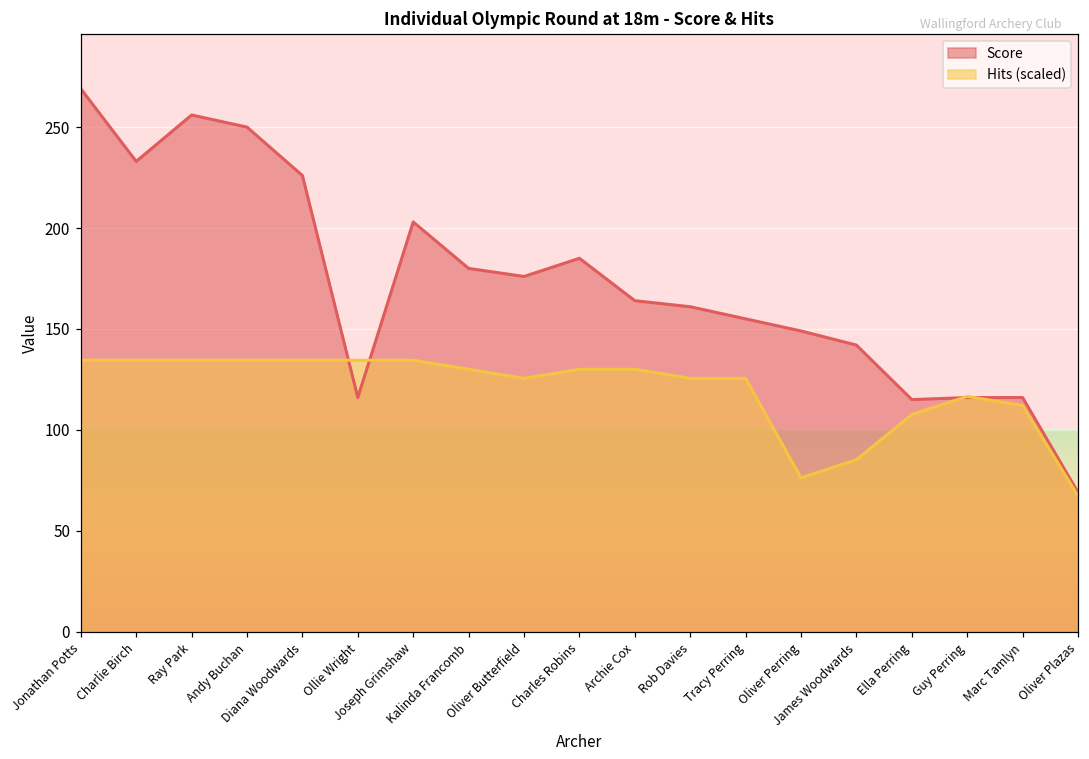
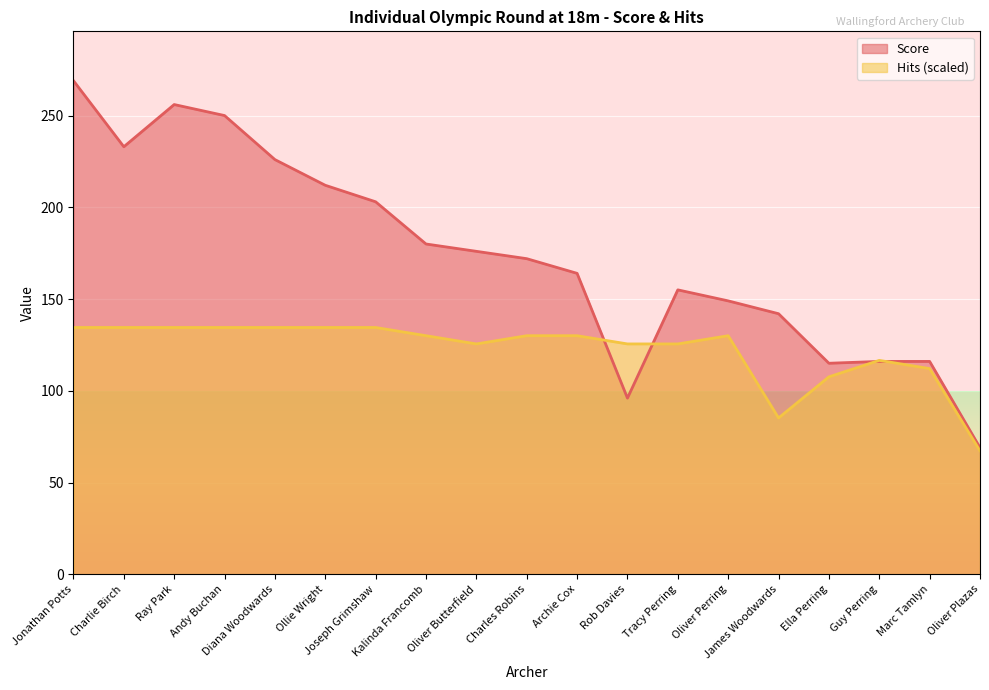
  {
    "Score": {
      "Jonathan Potts": 269,
      "Charlie Birch": 233,
      "Ray Park": 256,
      "Andy Buchan": 250,
      "Diana Woodwards": 226,
-     "Ollie Wright": 116,
+     "Ollie Wright": 212,
      "Joseph Grimshaw": 203,
      "Kalinda Francomb": 180,
      "Oliver Butterfield": 176,
-     "Charles Robins": 185,
+     "Charles Robins": 172,
      "Archie Cox": 164,
-     "Rob Davies": 161,
+     "Rob Davies": 96,
      "Tracy Perring": 155,
      "Oliver Perring": 149,
      "James Woodwards": 142,
      "Ella Perring": 115,
      "Marc Tamlyn": 116,
      "Oliver Plazas": 69
    },
    "Hits (scaled)": {
      "Jonathan Potts": 135,
      "Charlie Birch": 135,
      "Ray Park": 135,
      "Andy Buchan": 135,
      "Diana Woodwards": 135,
      "Ollie Wright": 135,
      "Joseph Grimshaw": 135,
      "Kalinda Francomb": 130,
      "Oliver Butterfield": 126,
      "Charles Robins": 130,
      "Archie Cox": 130,
      "Rob Davies": 126,
      "Tracy Perring": 126,
-     "Oliver Perring": 76,
+     "Oliver Perring": 130,
      "James Woodwards": 85,
      "Ella Perring": 108,
      "Marc Tamlyn": 112,
      "Oliver Plazas": 67
    }
  }
